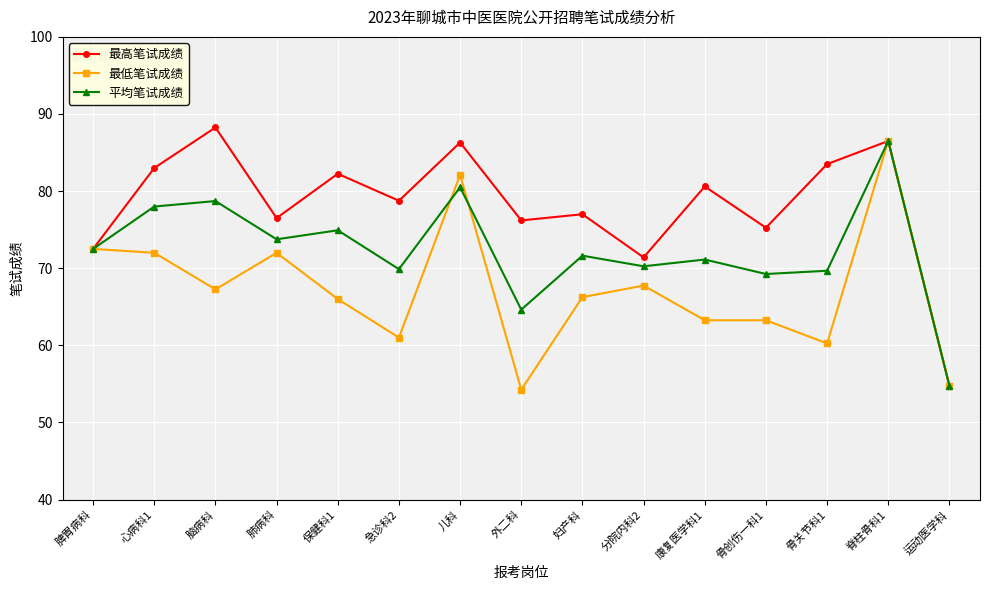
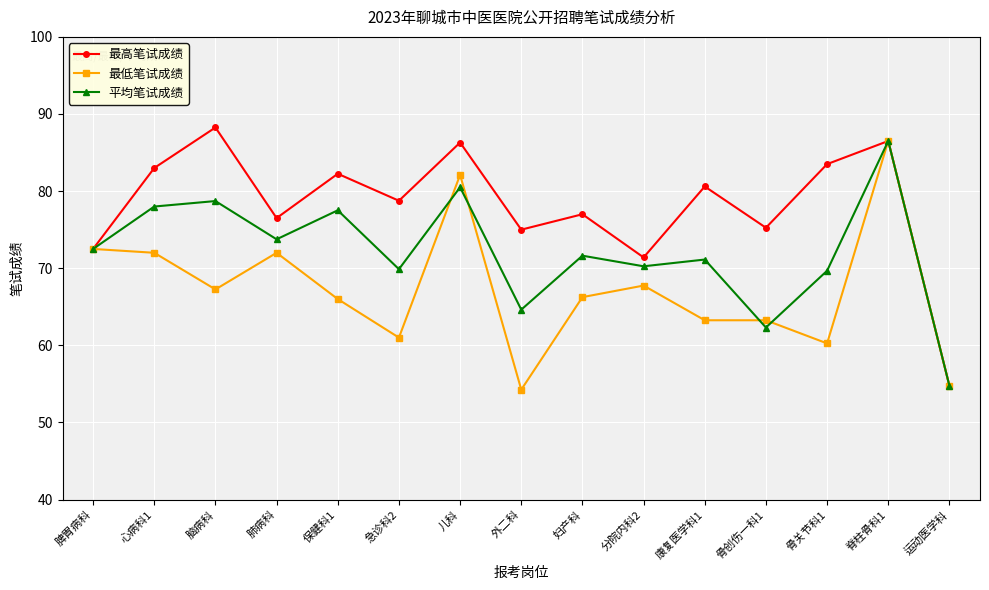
  {
    "最高笔试成绩": {
      "心病科1": 83,
      "脑病科": 88,
      "肺病科": 77,
      "保健科1": 82,
      "急诊科2": 79,
      "儿科": 86,
-     "外二科": 76,
+     "外二科": 75,
      "妇产科": 77,
      "分院内科2": 71,
      "康复医学科1": 81,
      "骨创伤一科1": 75,
      "骨关节科1": 84
    },
    "最低笔试成绩": {
      "心病科1": 72,
      "脑病科": 67,
      "肺病科": 72,
      "保健科1": 66,
      "急诊科2": 61,
      "儿科": 82,
      "外二科": 54,
      "妇产科": 66,
      "分院内科2": 68,
      "康复医学科1": 63,
      "骨创伤一科1": 63,
      "骨关节科1": 60
    },
    "平均笔试成绩": {
      "心病科1": 78,
      "脑病科": 79,
      "肺病科": 74,
-     "保健科1": 75,
+     "保健科1": 78,
      "急诊科2": 70,
      "儿科": 81,
      "外二科": 65,
      "妇产科": 72,
      "分院内科2": 70,
      "康复医学科1": 71,
-     "骨创伤一科1": 69,
+     "骨创伤一科1": 62,
      "骨关节科1": 70
    }
  }
